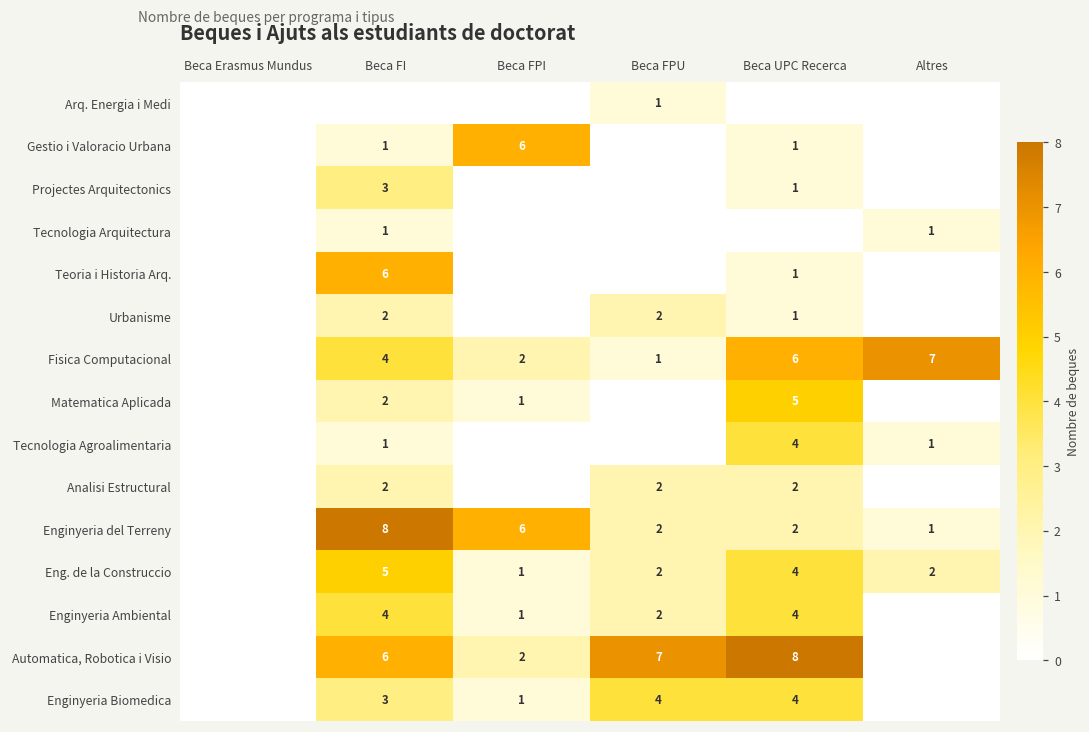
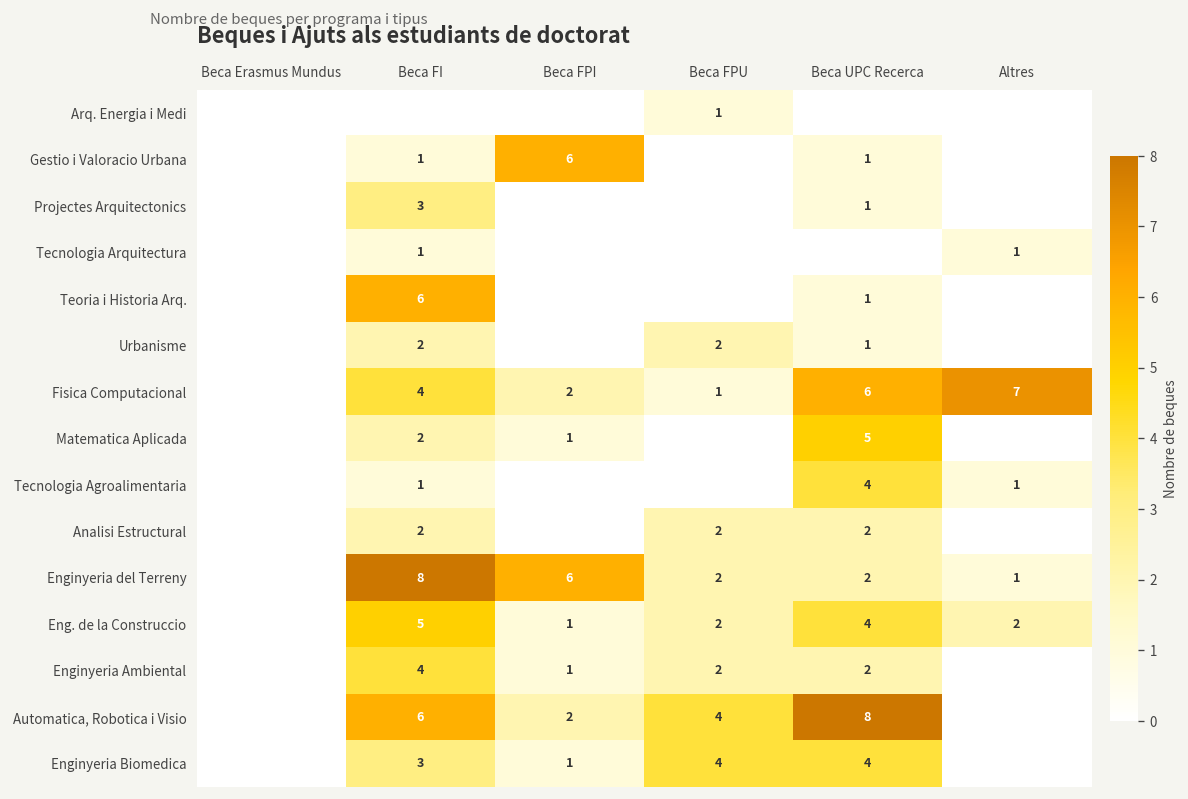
  {
    "Arq. Energia i Medi": {
      "Beca FPU": 1
    },
    "Gestio i Valoracio Urbana": {
      "Beca FI": 1,
      "Beca FPI": 6,
      "Beca UPC Recerca": 1
    },
    "Projectes Arquitectonics": {
      "Beca FI": 3,
      "Beca UPC Recerca": 1
    },
    "Tecnologia Arquitectura": {
      "Beca FI": 1,
      "Altres": 1
    },
    "Teoria i Historia Arq.": {
      "Beca FI": 6,
      "Beca UPC Recerca": 1
    },
    "Urbanisme": {
      "Beca FI": 2,
      "Beca FPU": 2,
      "Beca UPC Recerca": 1
    },
    "Fisica Computacional": {
      "Beca FI": 4,
      "Beca FPI": 2,
      "Beca FPU": 1,
      "Beca UPC Recerca": 6,
      "Altres": 7
    },
    "Matematica Aplicada": {
      "Beca FI": 2,
      "Beca FPI": 1,
      "Beca UPC Recerca": 5
    },
    "Tecnologia Agroalimentaria": {
      "Beca FI": 1,
      "Beca UPC Recerca": 4,
      "Altres": 1
    },
    "Analisi Estructural": {
      "Beca FI": 2,
      "Beca FPU": 2,
      "Beca UPC Recerca": 2
    },
    "Enginyeria del Terreny": {
      "Beca FI": 8,
      "Beca FPI": 6,
      "Beca FPU": 2,
      "Beca UPC Recerca": 2,
      "Altres": 1
    },
    "Eng. de la Construccio": {
      "Beca FI": 5,
      "Beca FPI": 1,
      "Beca FPU": 2,
      "Beca UPC Recerca": 4,
      "Altres": 2
    },
    "Enginyeria Ambiental": {
      "Beca FI": 4,
      "Beca FPI": 1,
      "Beca FPU": 2,
-     "Beca UPC Recerca": 4
+     "Beca UPC Recerca": 2
    },
    "Automatica, Robotica i Visio": {
      "Beca FI": 6,
      "Beca FPI": 2,
-     "Beca FPU": 7,
+     "Beca FPU": 4,
      "Beca UPC Recerca": 8
    },
    "Enginyeria Biomedica": {
      "Beca FI": 3,
      "Beca FPI": 1,
      "Beca FPU": 4,
      "Beca UPC Recerca": 4
    }
  }
